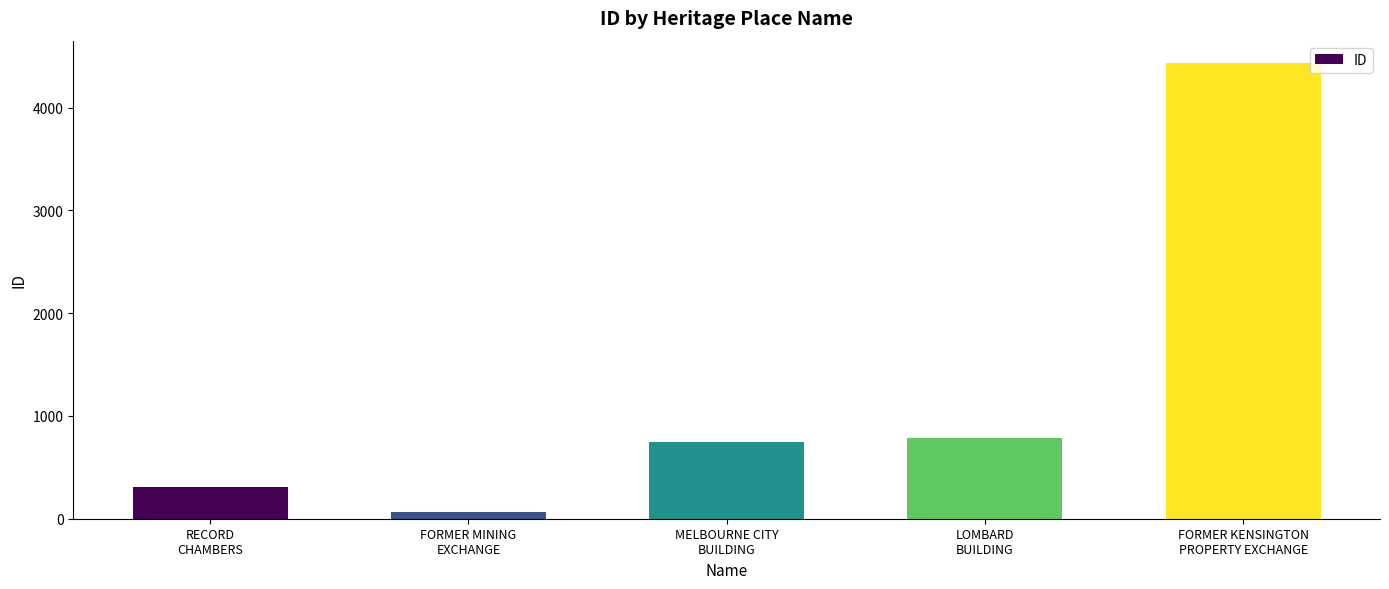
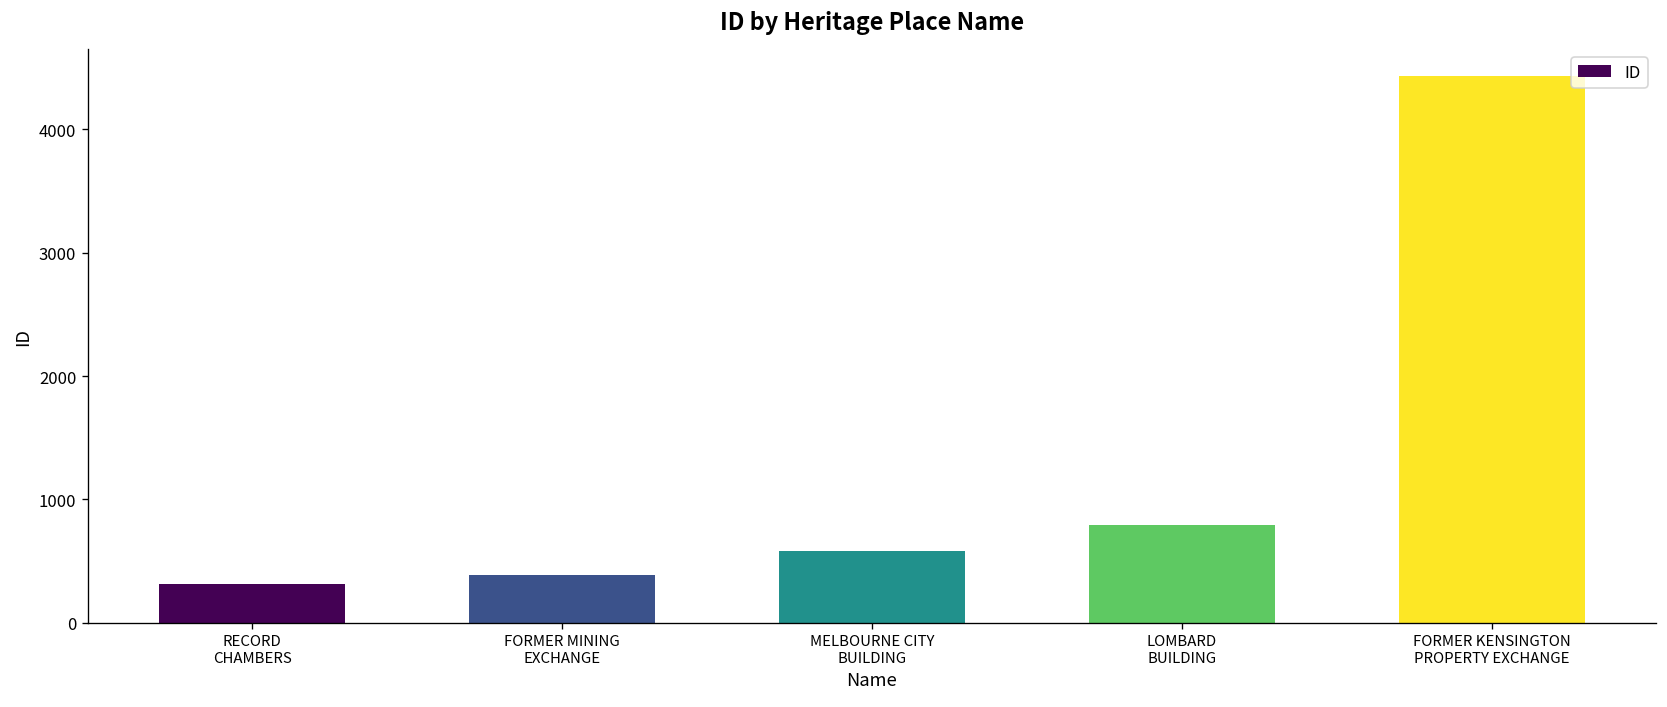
  {
    "RECORD CHAMBERS": 310,
-   "FORMER MINING EXCHANGE": 70,
-   "MELBOURNE CITY BUILDING": 750,
+   "FORMER MINING EXCHANGE": 390,
+   "MELBOURNE CITY BUILDING": 580,
    "LOMBARD BUILDING": 790,
    "FORMER KENSINGTON PROPERTY EXCHANGE": 4430
  }
